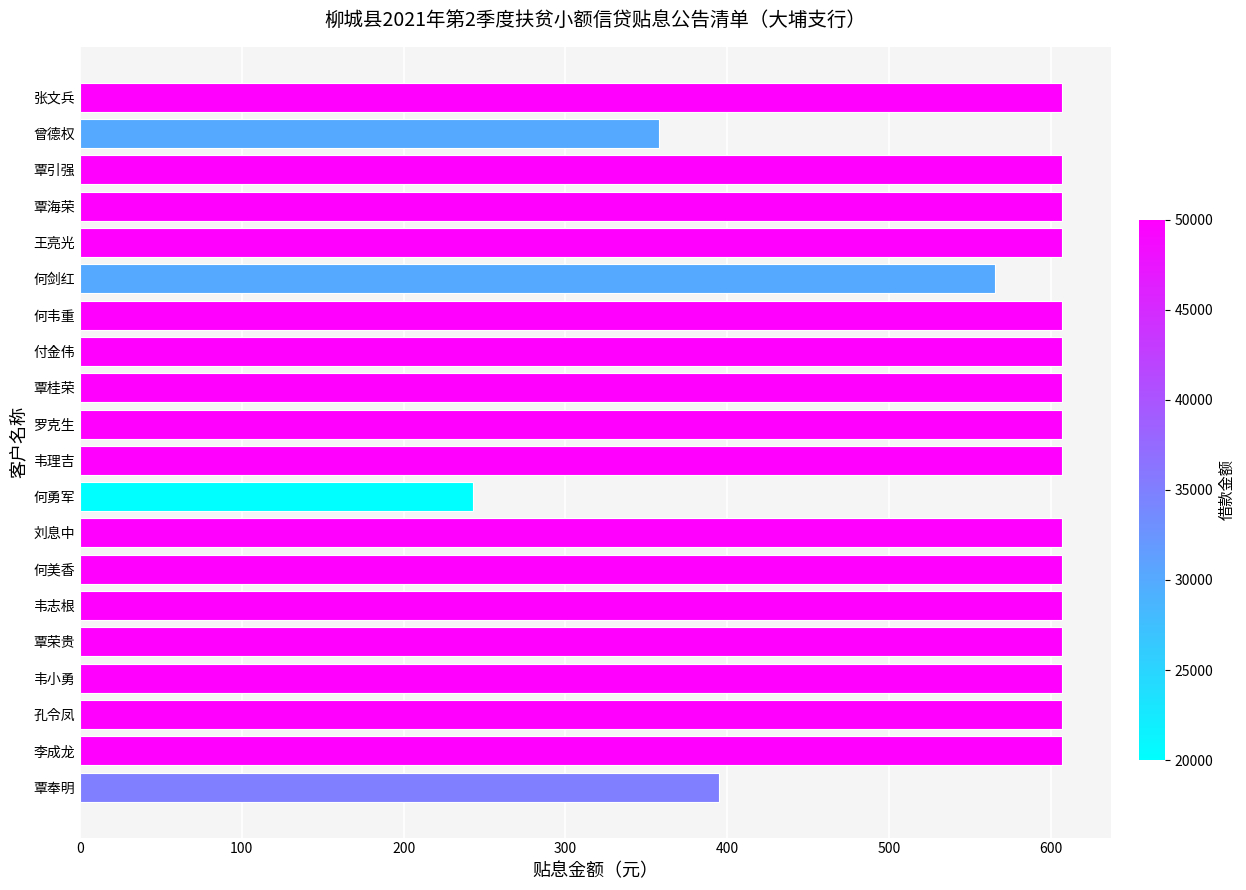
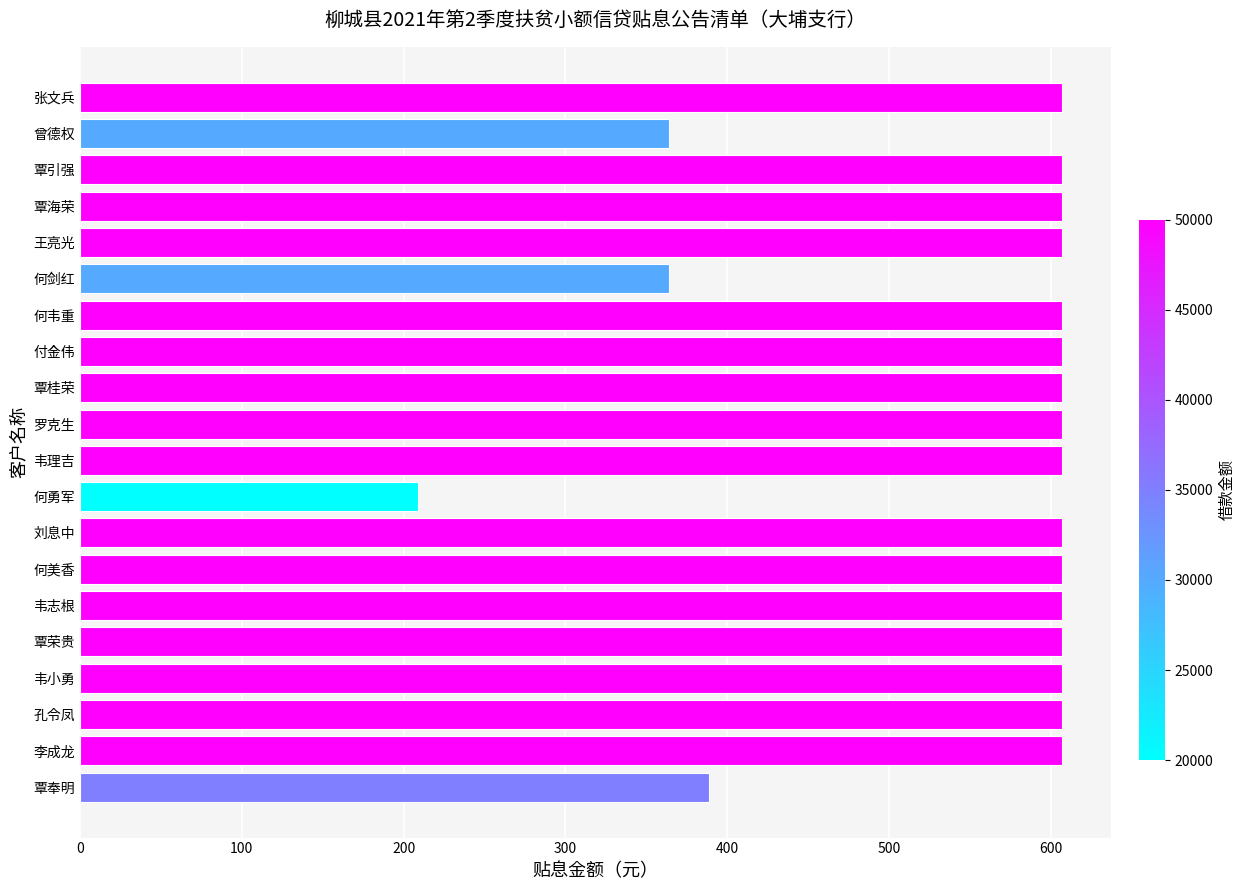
  {
    "张文兵": 607,
-   "曾德权": 358,
+   "曾德权": 364,
    "覃引强": 607,
    "覃海荣": 607,
    "王亮光": 607,
-   "何剑红": 565,
+   "何剑红": 364,
    "何韦重": 607,
    "付金伟": 607,
    "覃桂荣": 607,
    "罗克生": 607,
    "韦理吉": 607,
-   "何勇军": 243,
+   "何勇军": 209,
    "刘息中": 607,
    "何美香": 607,
    "韦志根": 607,
    "覃荣贵": 607,
    "韦小勇": 607,
    "孔令凤": 607,
    "李成龙": 607,
-   "覃奉明": 395
+   "覃奉明": 389
  }
